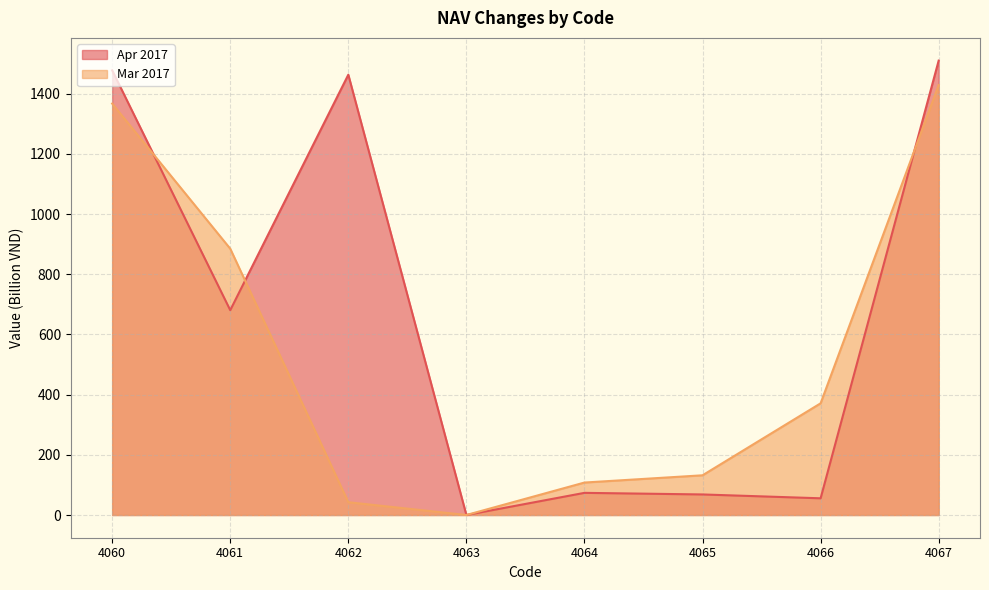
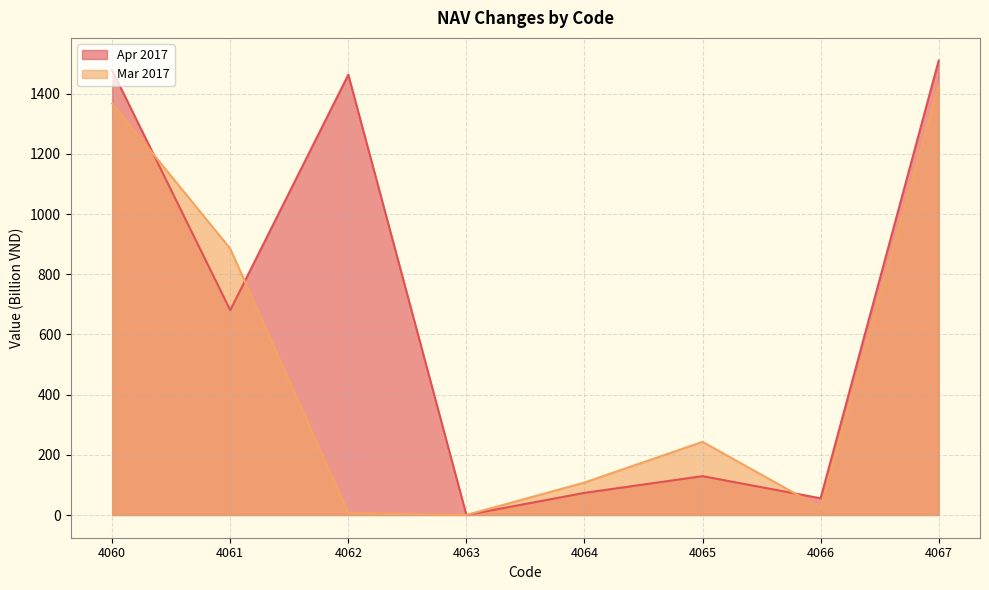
  {
    "Apr 2017": {
      "4061": 680,
      "4062": 1460,
      "4064": 70,
-     "4065": 70,
+     "4065": 130,
      "4066": 60,
      "4067": 1510
    },
    "Mar 2017": {
      "4060": 1370,
      "4061": 880,
-     "4062": 40,
+     "4062": 10,
      "4064": 110,
-     "4065": 130,
-     "4066": 370,
+     "4065": 240,
+     "4066": 20,
      "4067": 1430
    }
  }
